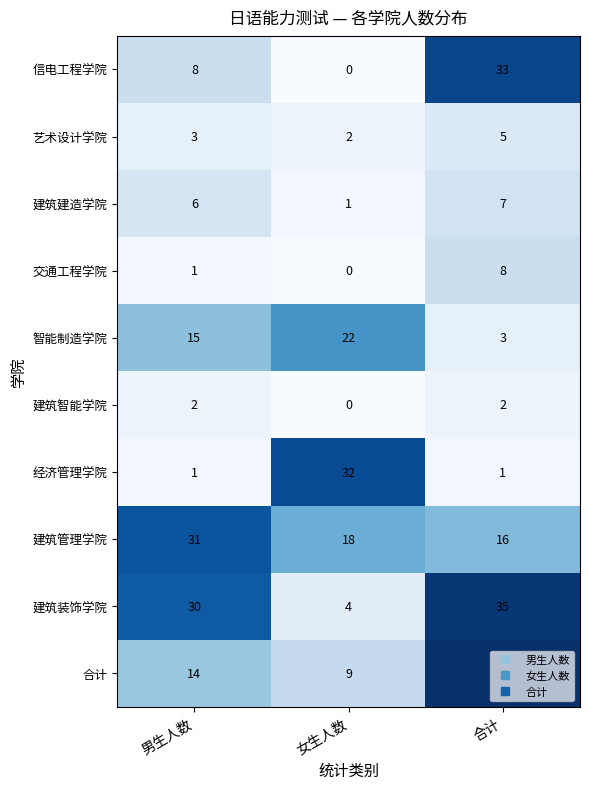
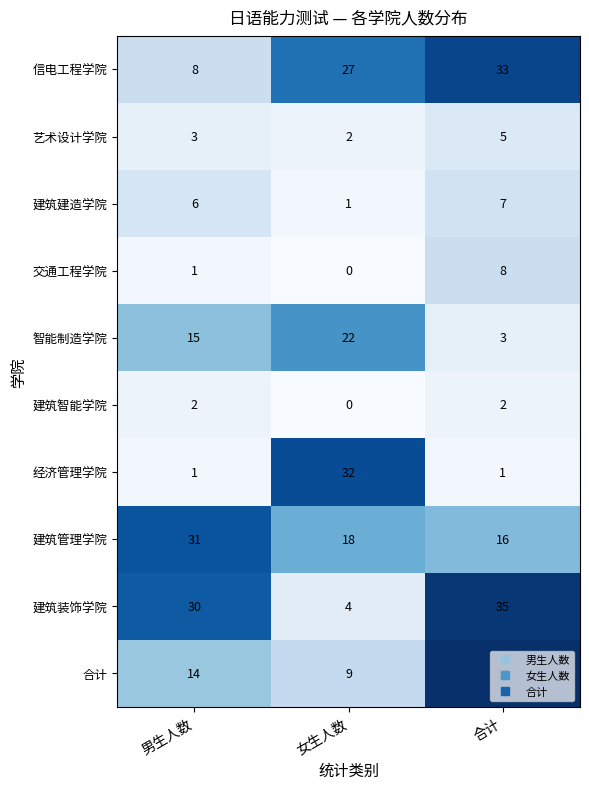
  {
    "信电工程学院": {
      "男生人数": 8,
-     "女生人数": 0,
+     "女生人数": 27,
      "合计": 33
    },
    "艺术设计学院": {
      "男生人数": 3,
      "女生人数": 2,
      "合计": 5
    },
    "建筑建造学院": {
      "男生人数": 6,
      "女生人数": 1,
      "合计": 7
    },
    "交通工程学院": {
      "男生人数": 1,
      "女生人数": 0,
      "合计": 8
    },
    "智能制造学院": {
      "男生人数": 15,
      "女生人数": 22,
      "合计": 3
    },
    "建筑智能学院": {
      "男生人数": 2,
      "女生人数": 0,
      "合计": 2
    },
    "经济管理学院": {
      "男生人数": 1,
      "女生人数": 32,
      "合计": 1
    },
    "建筑管理学院": {
      "男生人数": 31,
      "女生人数": 18,
      "合计": 16
    },
    "建筑装饰学院": {
      "男生人数": 30,
      "女生人数": 4,
      "合计": 35
    },
    "合计": {
      "男生人数": 14,
      "女生人数": 9
    }
  }
